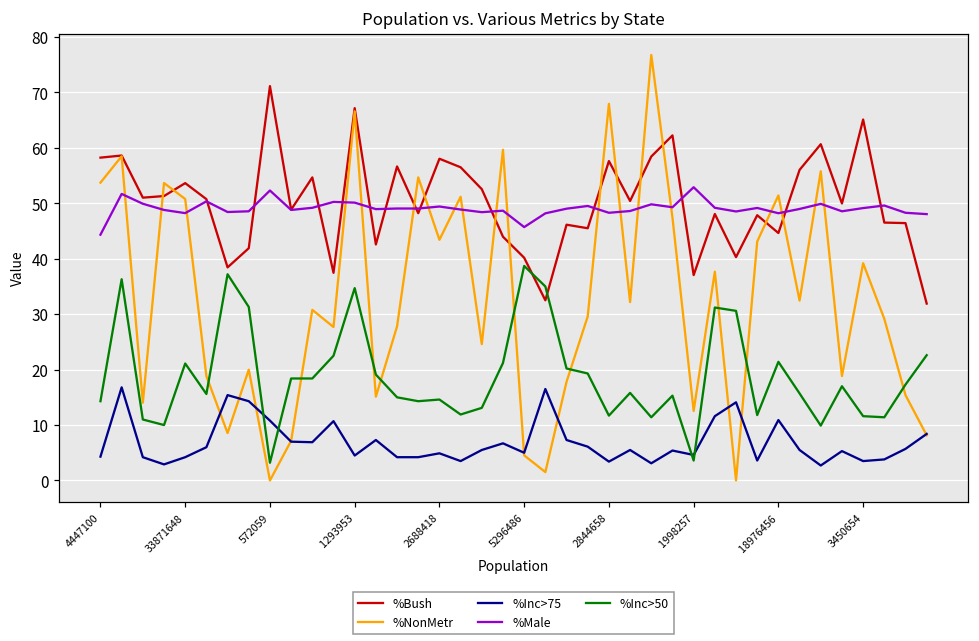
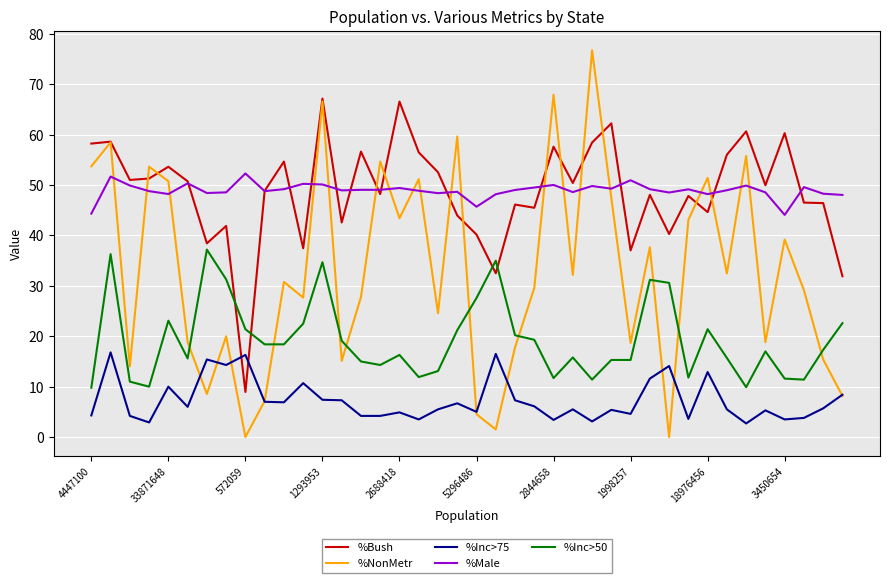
  {
    "%Bush": {
      "4447100": 58,
      "33871648": 54,
-     "572059": 71,
+     "572059": 9,
      "1293953": 67,
-     "2688418": 58,
+     "2688418": 67,
      "5296486": 40,
      "2844658": 58,
      "1998257": 37,
      "18976456": 45,
-     "3450654": 65
+     "3450654": 60
    },
    "%NonMetr": {
      "4447100": 54,
      "33871648": 51,
      "572059": 0,
      "1293953": 67,
      "2688418": 43,
      "2844658": 68,
-     "1998257": 13,
+     "1998257": 19,
      "18976456": 51,
      "3450654": 39
    },
    "%Inc>75": {
      "4447100": 4,
-     "33871648": 4,
-     "572059": 11,
-     "1293953": 5,
+     "33871648": 10,
+     "572059": 16,
+     "1293953": 7,
      "2688418": 5,
      "2844658": 3,
      "1998257": 5,
-     "18976456": 11,
+     "18976456": 13,
      "3450654": 4
    },
    "%Male": {
      "4447100": 44,
      "33871648": 48,
      "572059": 52,
      "1293953": 50,
      "2688418": 49,
      "5296486": 46,
-     "2844658": 48,
-     "1998257": 53,
+     "2844658": 50,
+     "1998257": 51,
      "18976456": 48,
-     "3450654": 49
+     "3450654": 44
    },
    "%Inc>50": {
-     "4447100": 14,
-     "33871648": 21,
-     "572059": 3,
+     "4447100": 10,
+     "33871648": 23,
+     "572059": 21,
      "1293953": 35,
-     "2688418": 15,
-     "5296486": 39,
+     "2688418": 16,
+     "5296486": 28,
      "2844658": 12,
-     "1998257": 4,
+     "1998257": 15,
      "18976456": 21,
      "3450654": 12
    }
  }
